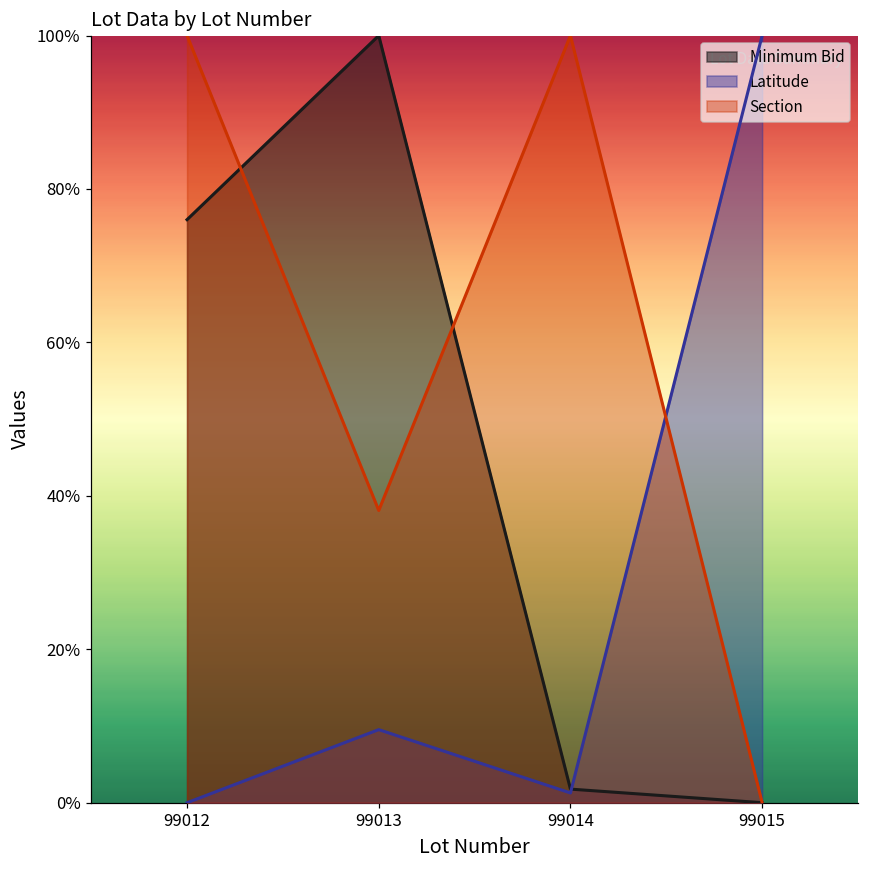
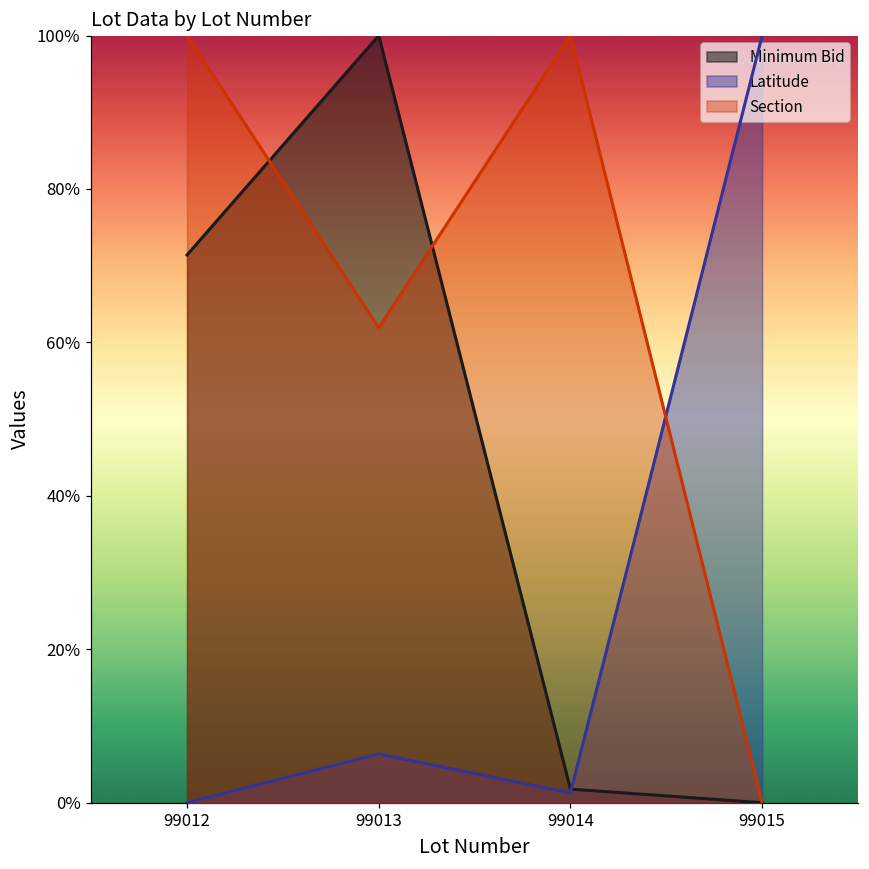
  {
    "Minimum Bid": {
-     "99012": "76%",
+     "99012": "71%",
      "99013": "100%",
      "99014": "2%"
    },
    "Latitude": {
      "99012": "0%",
-     "99013": "10%",
+     "99013": "6%",
      "99014": "1%",
      "99015": "100%"
    },
    "Section": {
      "99012": "100%",
-     "99013": "38%",
+     "99013": "62%",
      "99014": "100%"
    }
  }
